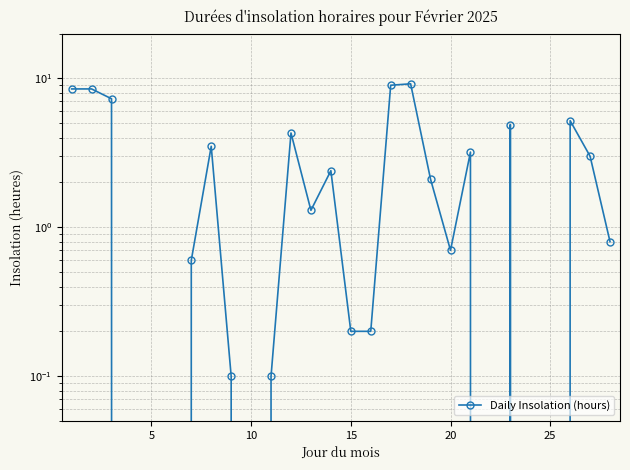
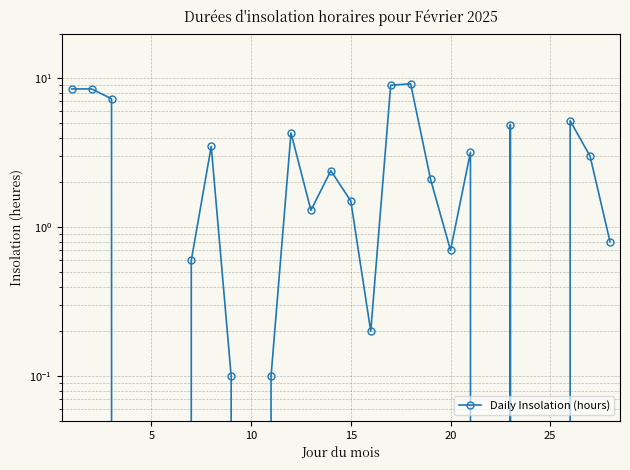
  {
-   "15": 0.2,
+   "15": 1.5,
    "20": 0.7
  }
